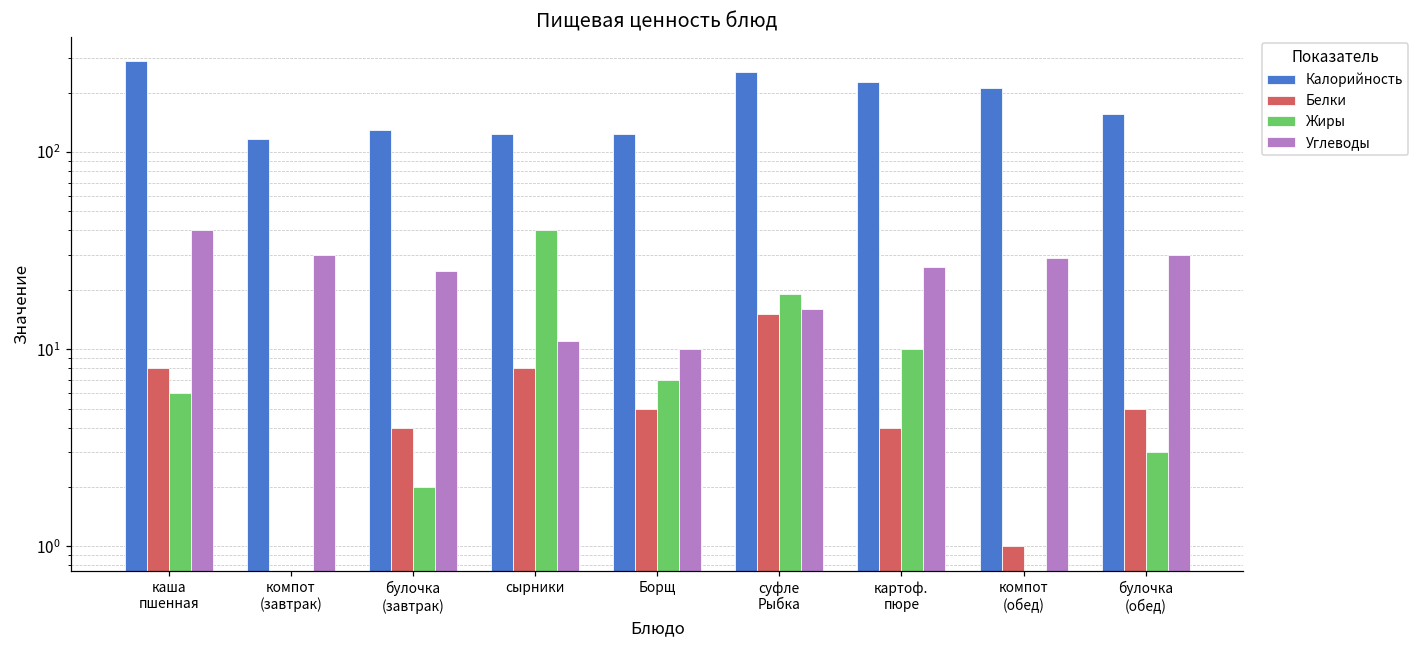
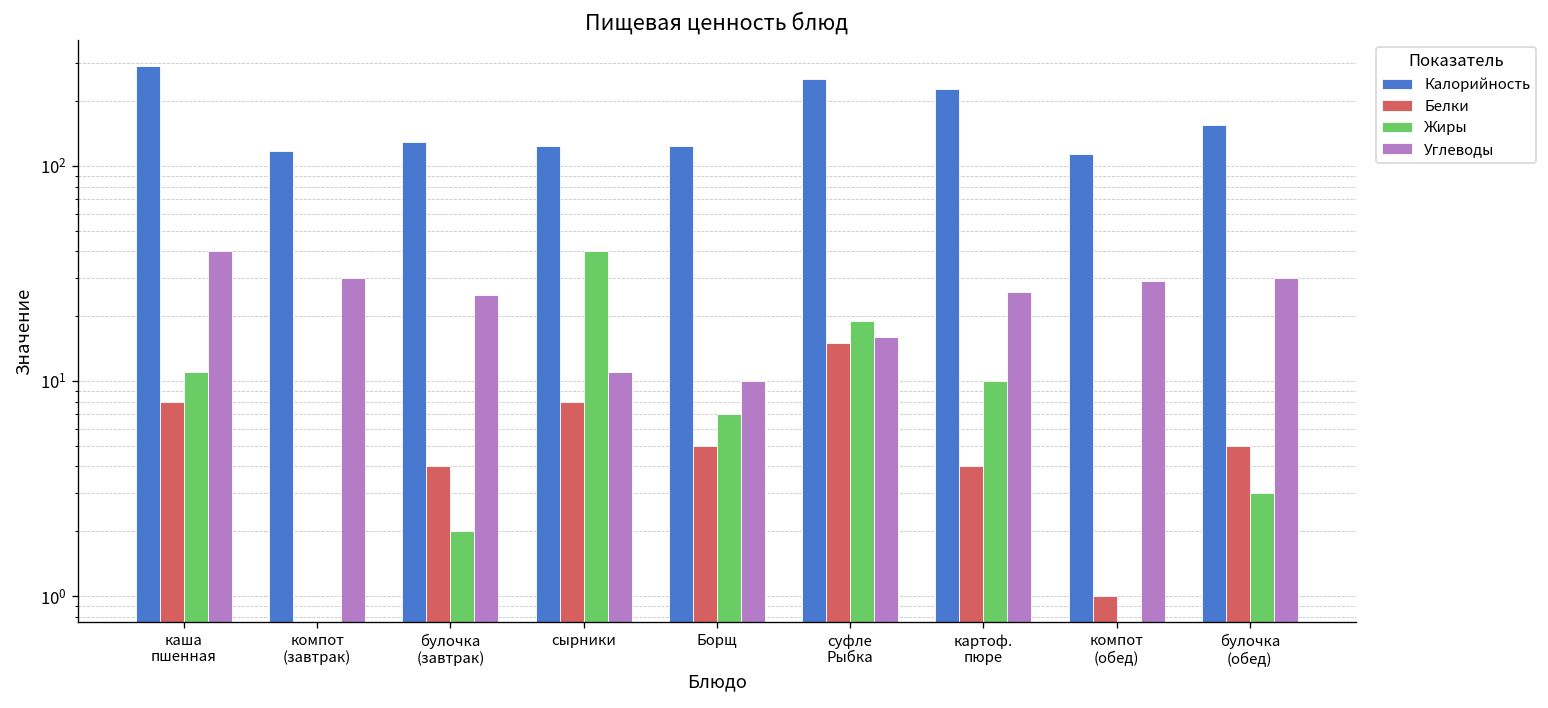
  {
    "Калорийность": {
      "каша пшенная": 290,
      "компот (завтрак)": 120,
      "булочка (завтрак)": 130,
      "сырники": 120,
      "Борщ": 120,
      "суфле Рыбка": 250,
      "картоф. пюре": 230,
-     "компот (обед)": 210,
+     "компот (обед)": 110,
      "булочка (обед)": 160
    },
    "Белки": {
      "каша пшенная": 8,
      "булочка (завтрак)": 4,
      "сырники": 8,
      "Борщ": 5,
      "суфле Рыбка": 15,
      "картоф. пюре": 4,
      "компот (обед)": 1,
      "булочка (обед)": 5
    },
    "Жиры": {
-     "каша пшенная": 6,
+     "каша пшенная": 11,
      "булочка (завтрак)": 2,
      "сырники": 40,
      "Борщ": 7,
      "суфле Рыбка": 19,
      "картоф. пюре": 10,
      "булочка (обед)": 3
    },
    "Углеводы": {
      "каша пшенная": 40,
      "компот (завтрак)": 30,
      "булочка (завтрак)": 25,
      "сырники": 11,
      "Борщ": 10,
      "суфле Рыбка": 16,
      "картоф. пюре": 26,
      "компот (обед)": 29,
      "булочка (обед)": 30
    }
  }
